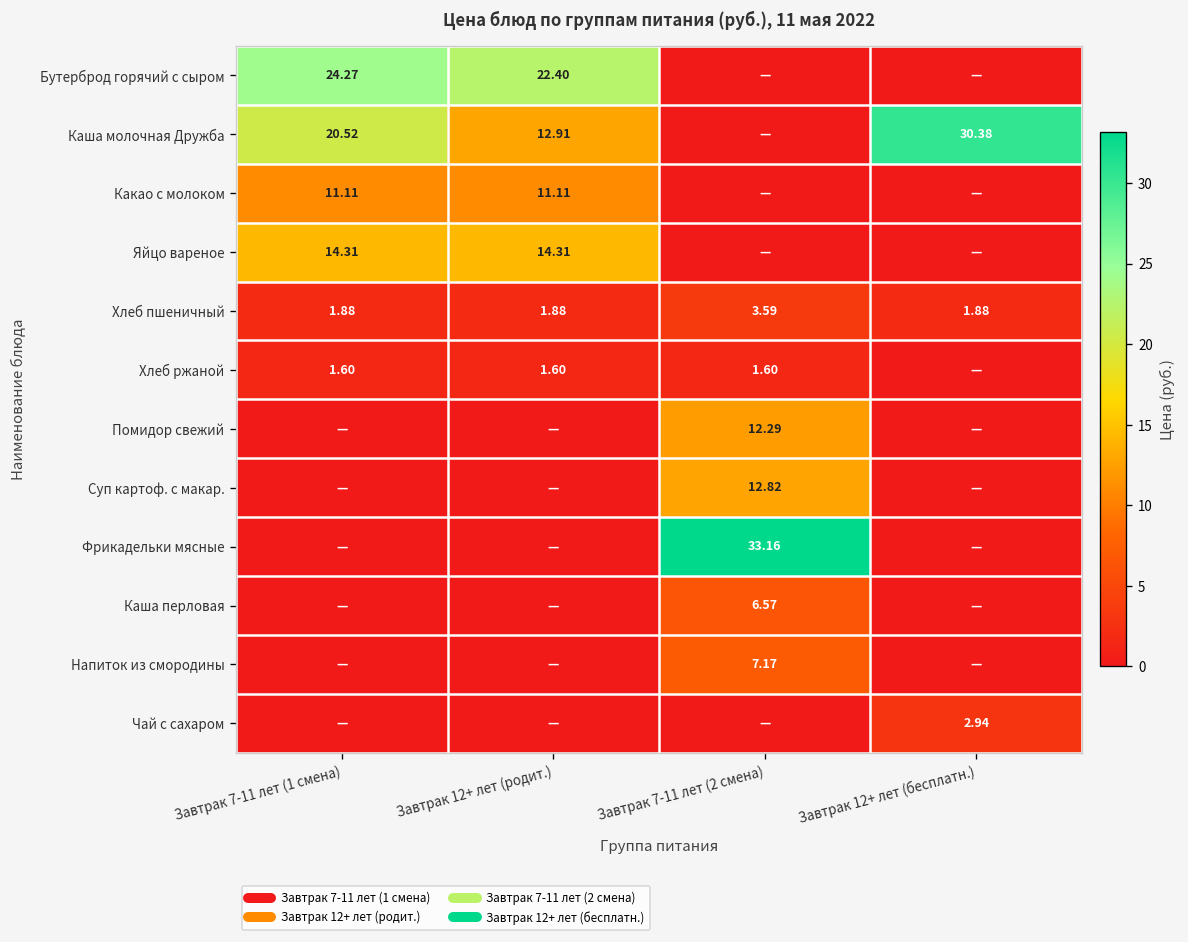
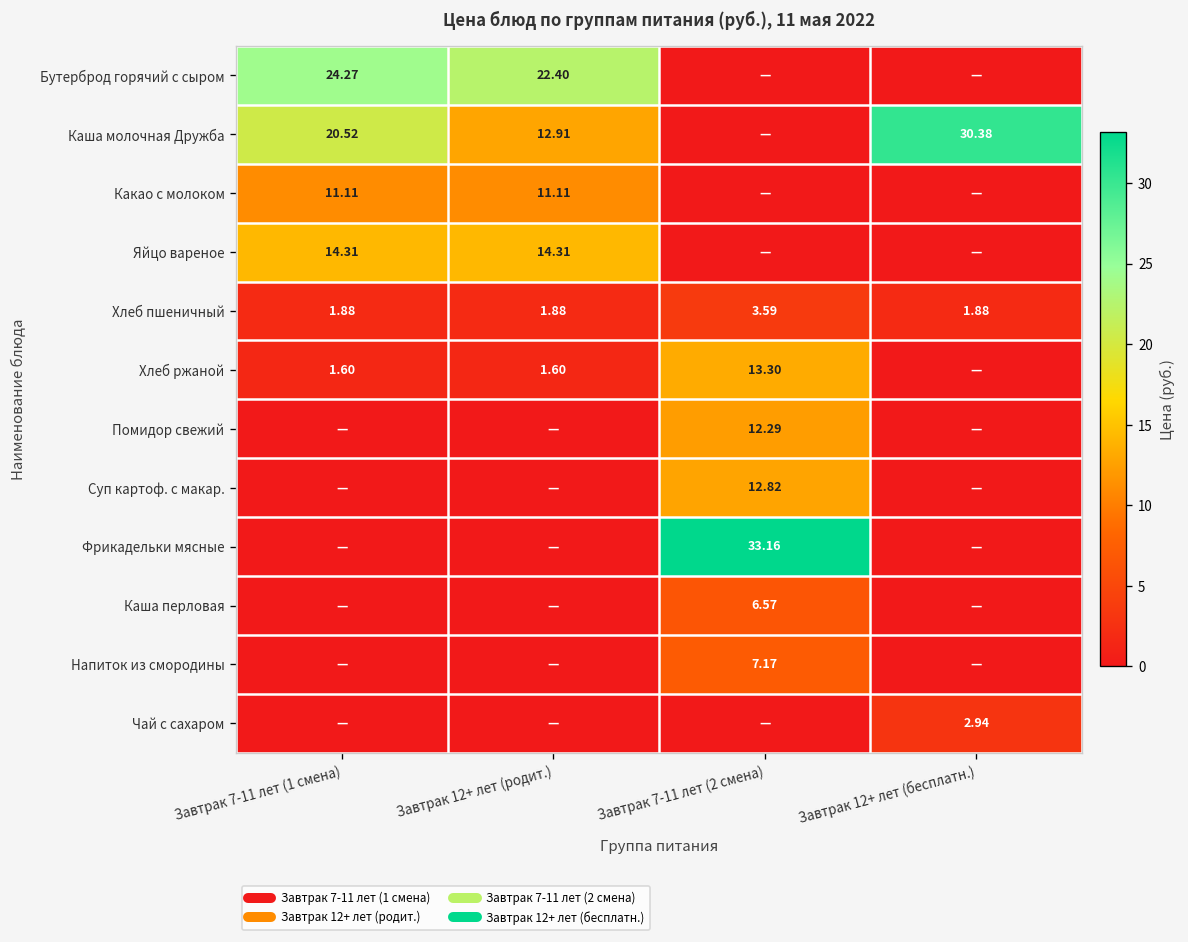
  {
    "Бутерброд горячий с сыром": {
      "Завтрак 7-11 лет (1 смена)": 24.27,
      "Завтрак 12+ лет (родит.)": 22.40
    },
    "Каша молочная Дружба": {
      "Завтрак 7-11 лет (1 смена)": 20.52,
      "Завтрак 12+ лет (родит.)": 12.91,
      "Завтрак 12+ лет (бесплатн.)": 30.38
    },
    "Какао с молоком": {
      "Завтрак 7-11 лет (1 смена)": 11.11,
      "Завтрак 12+ лет (родит.)": 11.11
    },
    "Яйцо вареное": {
      "Завтрак 7-11 лет (1 смена)": 14.31,
      "Завтрак 12+ лет (родит.)": 14.31
    },
    "Хлеб пшеничный": {
      "Завтрак 7-11 лет (1 смена)": 1.88,
      "Завтрак 12+ лет (родит.)": 1.88,
      "Завтрак 7-11 лет (2 смена)": 3.59,
      "Завтрак 12+ лет (бесплатн.)": 1.88
    },
    "Хлеб ржаной": {
      "Завтрак 7-11 лет (1 смена)": 1.60,
      "Завтрак 12+ лет (родит.)": 1.60,
-     "Завтрак 7-11 лет (2 смена)": 1.60
+     "Завтрак 7-11 лет (2 смена)": 13.30
    },
    "Помидор свежий": {
      "Завтрак 7-11 лет (2 смена)": 12.29
    },
    "Суп картоф. с макар.": {
      "Завтрак 7-11 лет (2 смена)": 12.82
    },
    "Фрикадельки мясные": {
      "Завтрак 7-11 лет (2 смена)": 33.16
    },
    "Каша перловая": {
      "Завтрак 7-11 лет (2 смена)": 6.57
    },
    "Напиток из смородины": {
      "Завтрак 7-11 лет (2 смена)": 7.17
    },
    "Чай с сахаром": {
      "Завтрак 12+ лет (бесплатн.)": 2.94
    }
  }
